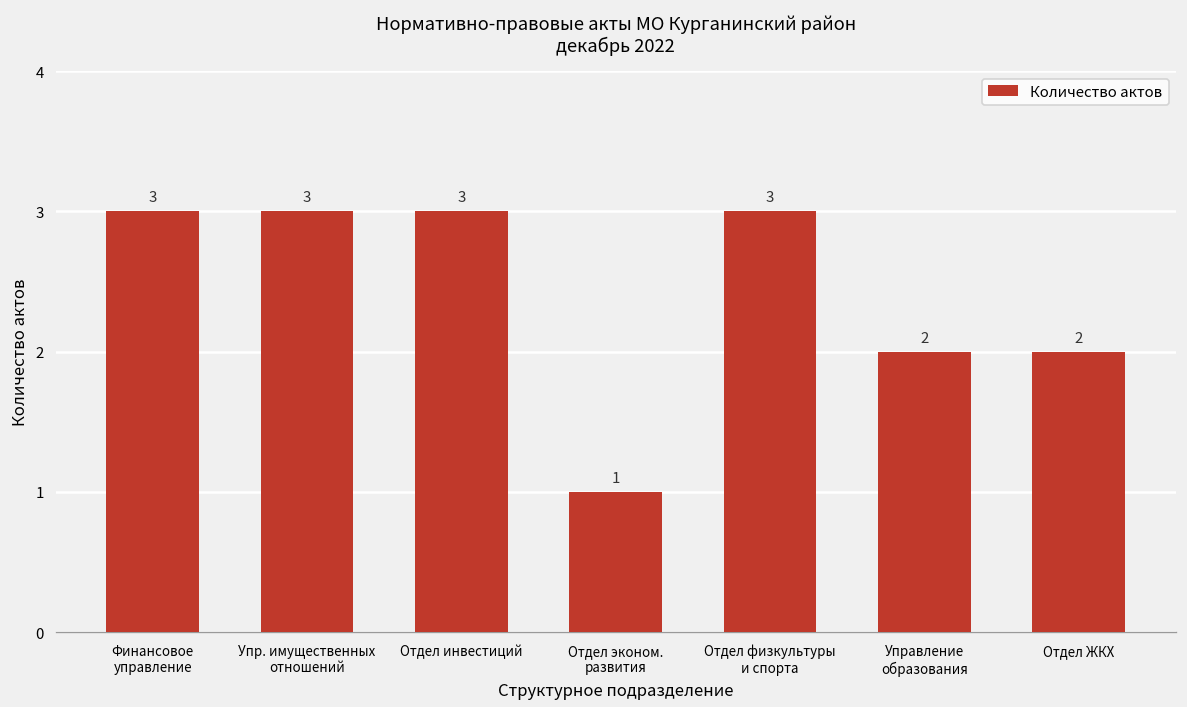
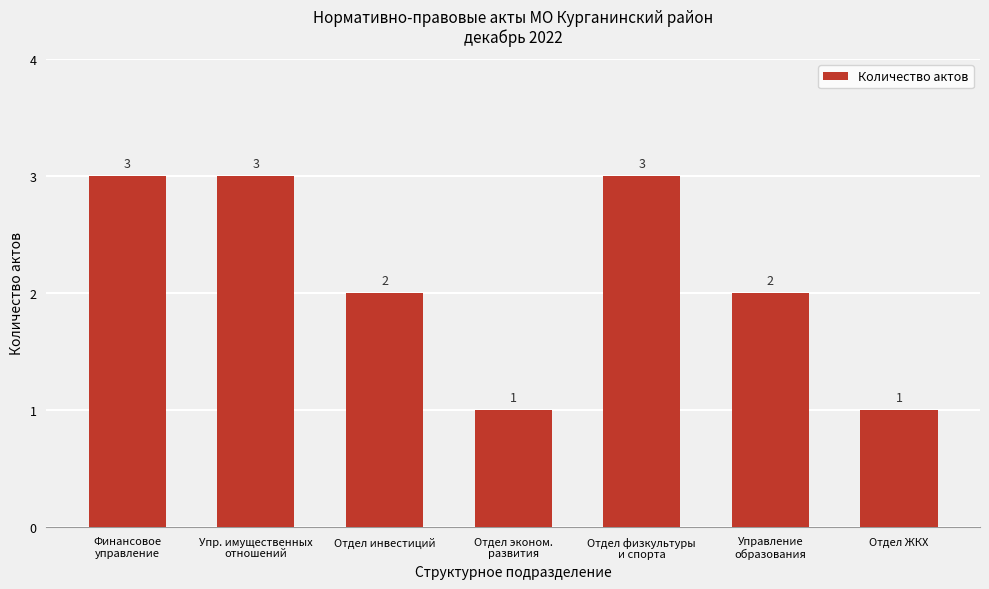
  {
    "Финансовое управление": 3,
    "Упр. имущественных отношений": 3,
-   "Отдел инвестиций": 3,
+   "Отдел инвестиций": 2,
    "Отдел эконом. развития": 1,
    "Отдел физкультуры и спорта": 3,
    "Управление образования": 2,
-   "Отдел ЖКХ": 2
+   "Отдел ЖКХ": 1
  }
